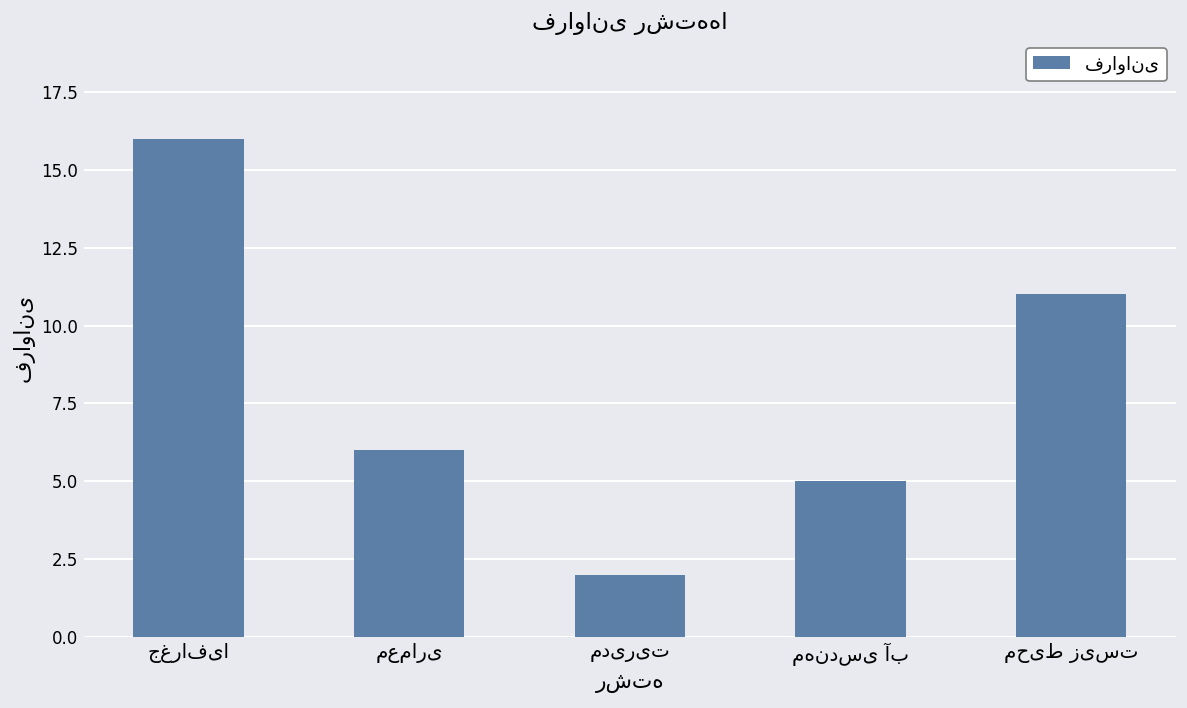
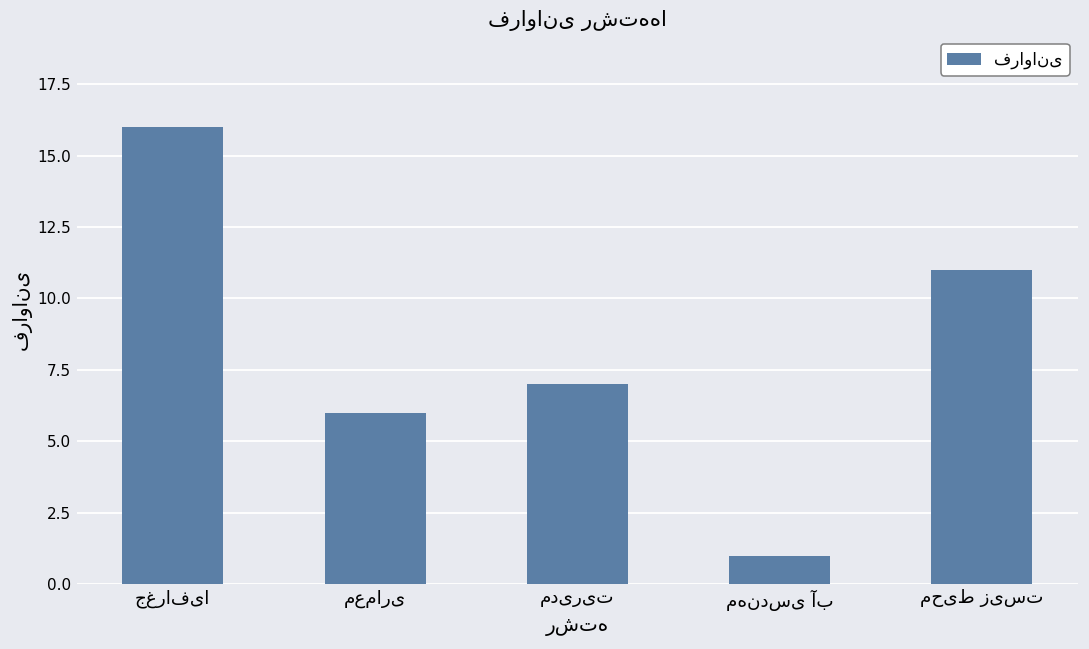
  {
    "جغرافیا": 16,
    "معماری": 6,
-   "مدیریت": 2,
-   "مهندسی آب": 5,
+   "مدیریت": 7,
+   "مهندسی آب": 1,
    "محیط زیست": 11
  }
